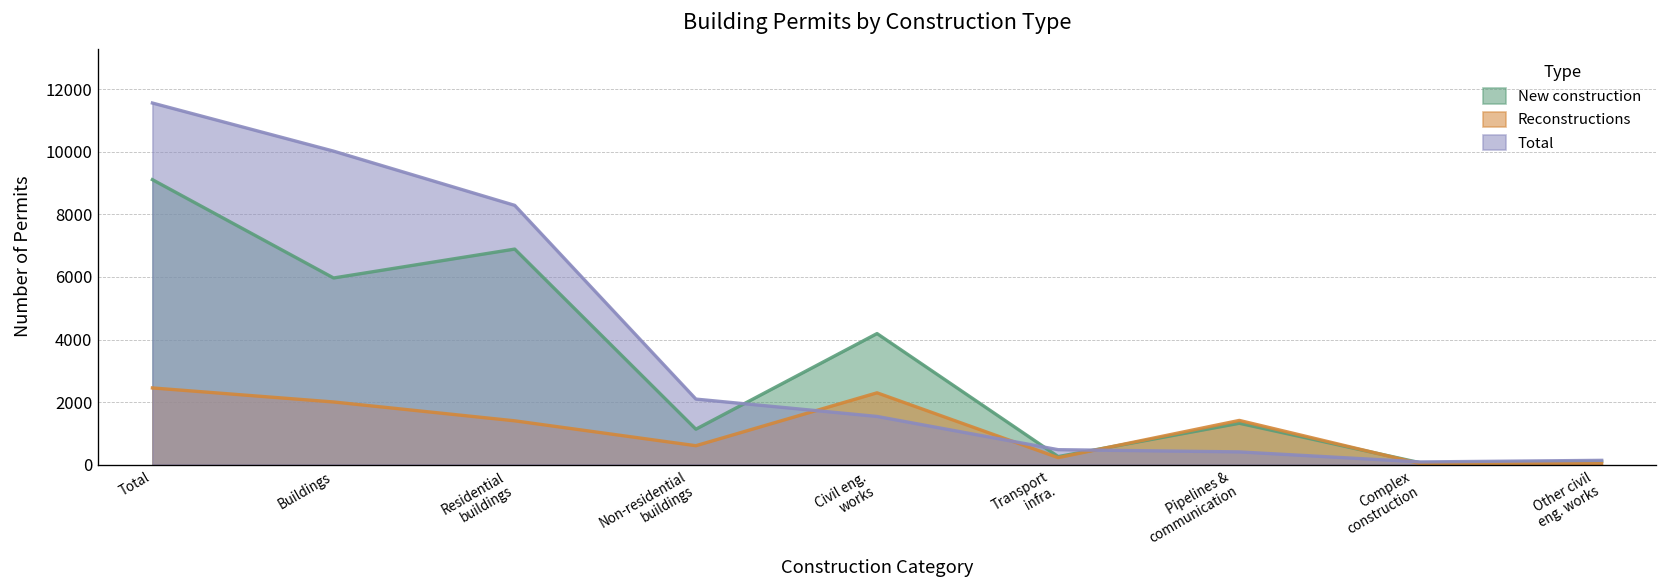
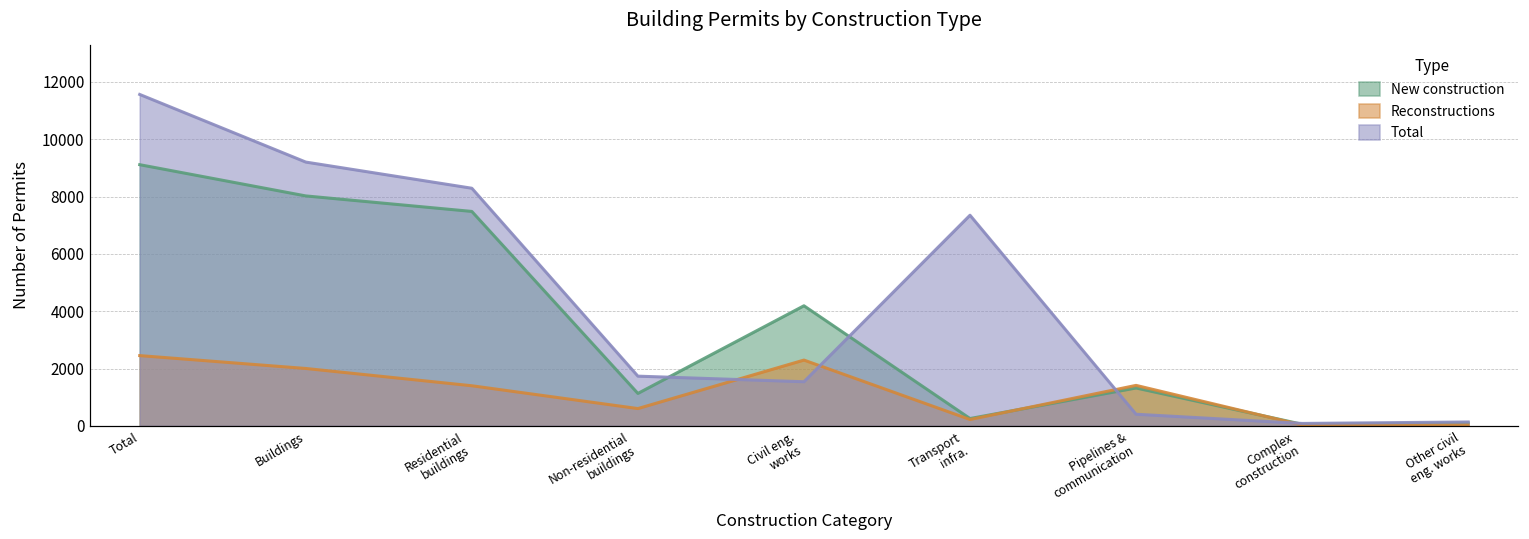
  {
    "New construction": {
      "Total": 9100,
-     "Buildings": 6000,
-     "Residential buildings": 6900,
+     "Buildings": 8000,
+     "Residential buildings": 7500,
      "Non-residential buildings": 1100,
      "Civil eng. works": 4200
    },
    "Reconstructions": {
      "Total": 2500,
      "Buildings": 2000,
      "Residential buildings": 1400,
      "Non-residential buildings": 600,
      "Civil eng. works": 2300
    },
    "Total": {
      "Total": 11600,
-     "Buildings": 10000,
+     "Buildings": 9200,
      "Residential buildings": 8300,
-     "Non-residential buildings": 2100,
+     "Non-residential buildings": 1700,
      "Civil eng. works": 1500,
-     "Transport infra.": 500,
+     "Transport infra.": 7300,
      "Pipelines & communication": 400
    }
  }
